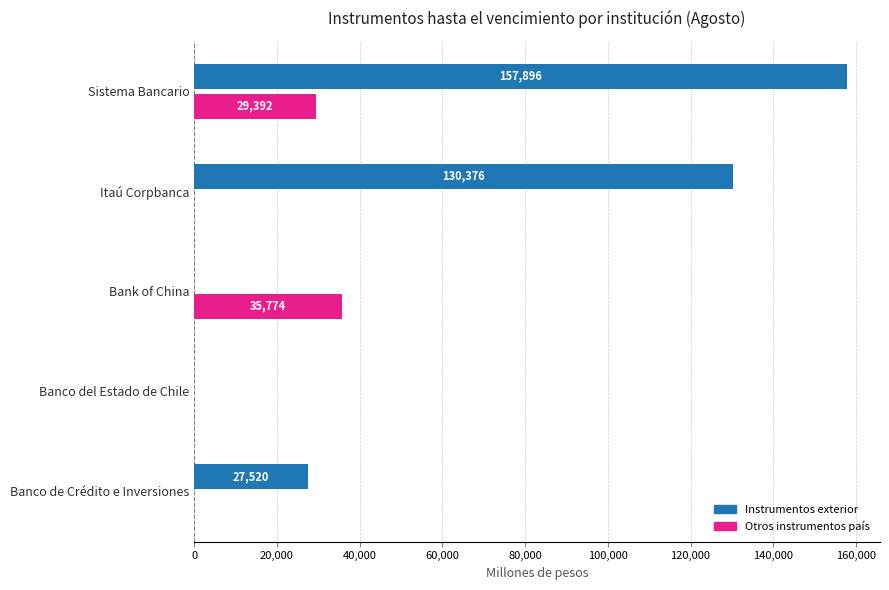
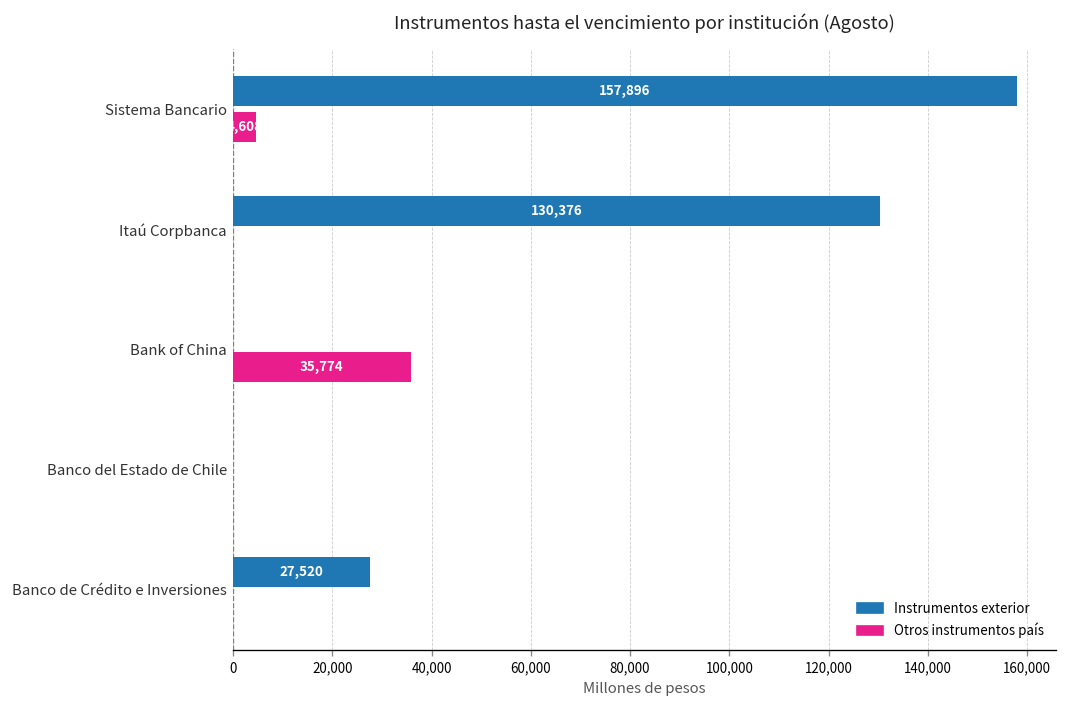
  {
    "Otros instrumentos país": {
-     "Sistema Bancario": "29,392",
+     "Sistema Bancario": "4,608",
      "Bank of China": "35,774"
    }
  }
